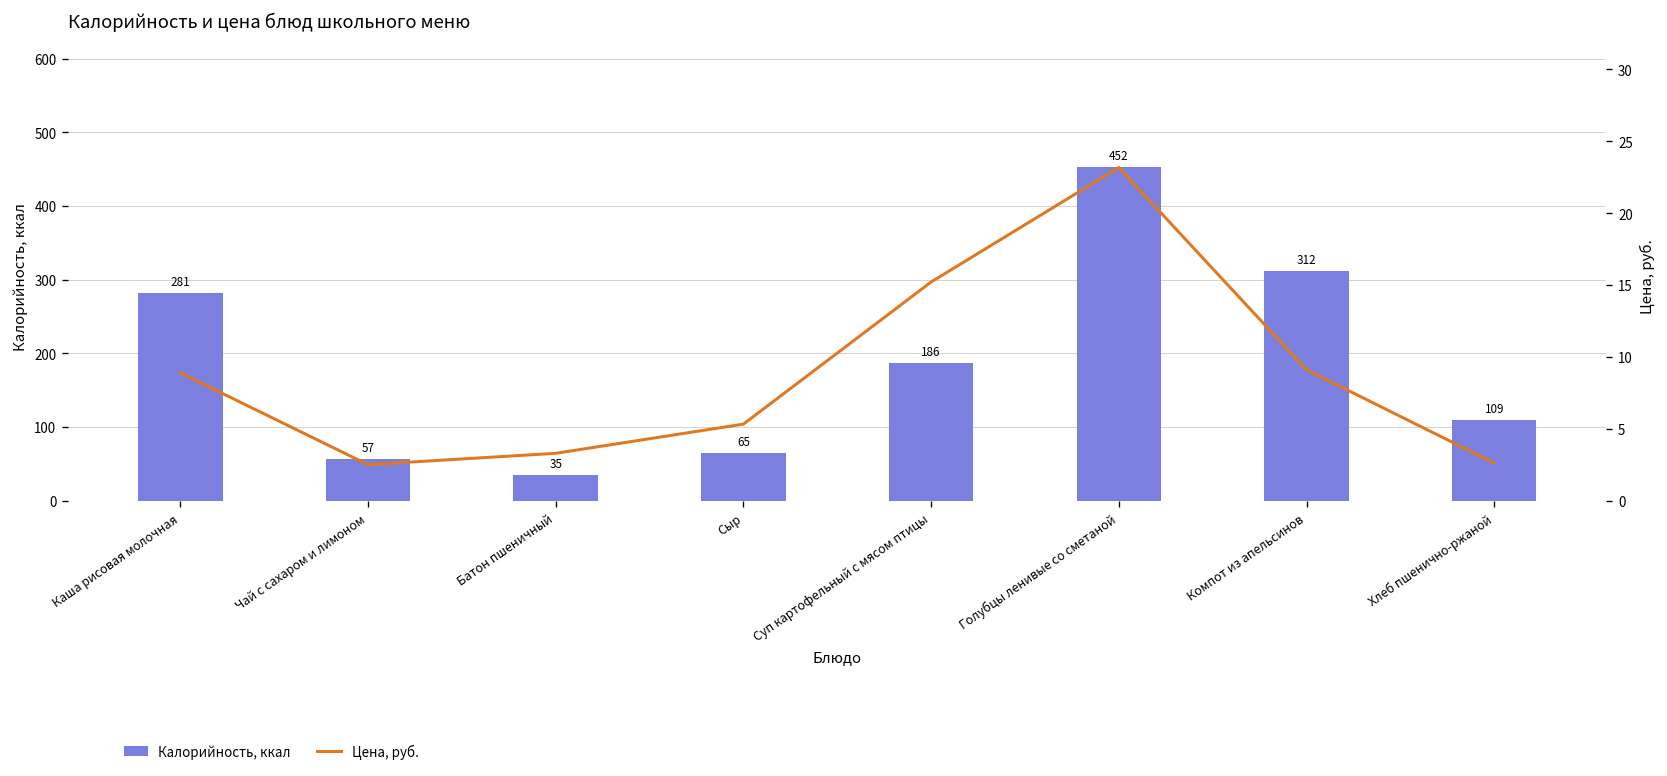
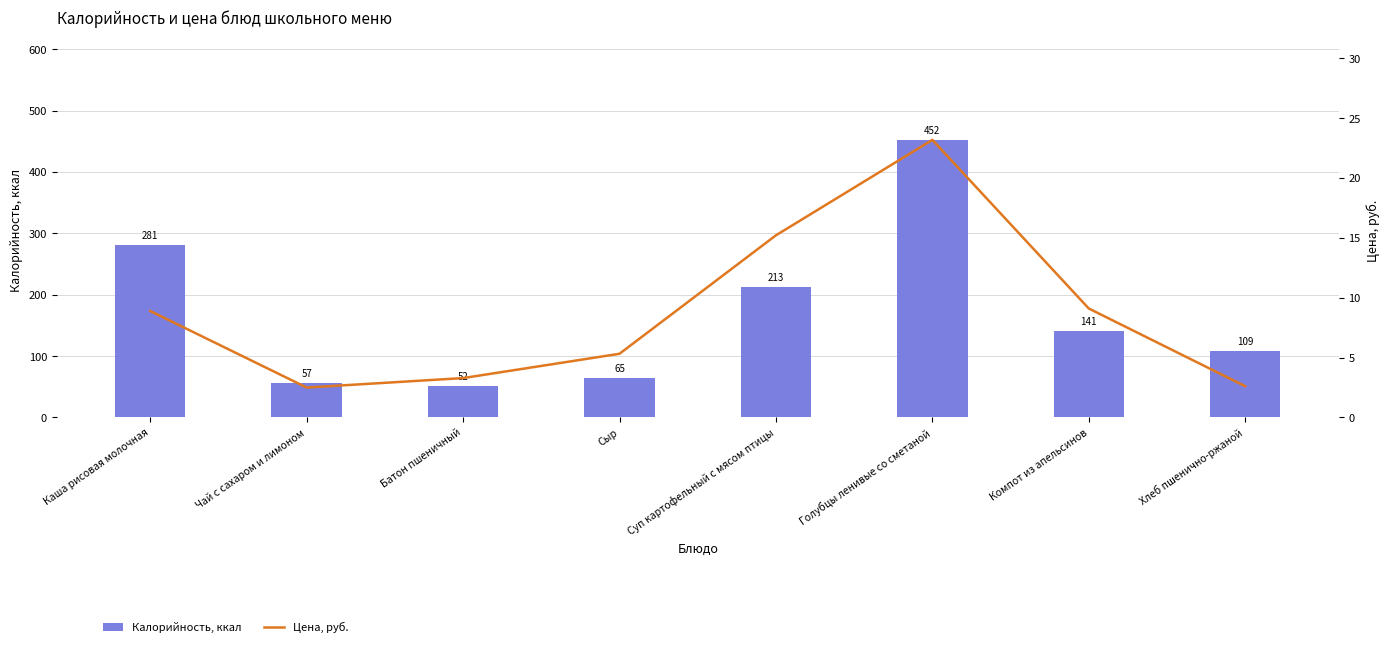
  {
    "Калорийность, ккал": {
      "Каша рисовая молочная": 281,
      "Чай с сахаром и лимоном": 57,
-     "Батон пшеничный": 35,
+     "Батон пшеничный": 52,
      "Сыр": 65,
-     "Суп картофельный с мясом птицы": 186,
+     "Суп картофельный с мясом птицы": 213,
      "Голубцы ленивые со сметаной": 452,
-     "Компот из апельсинов": 312,
+     "Компот из апельсинов": 141,
      "Хлеб пшенично-ржаной": 109
    }
  }
